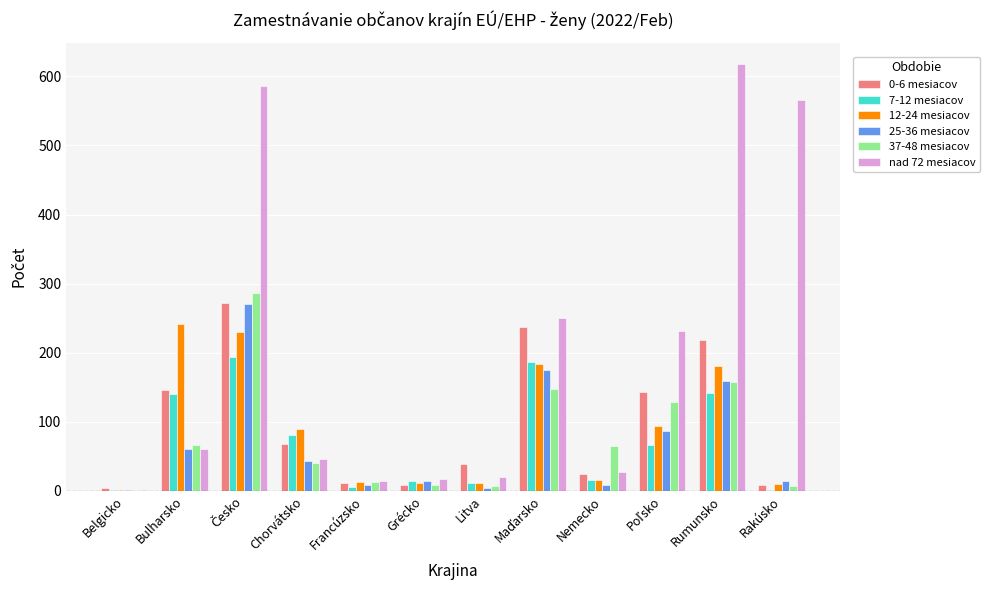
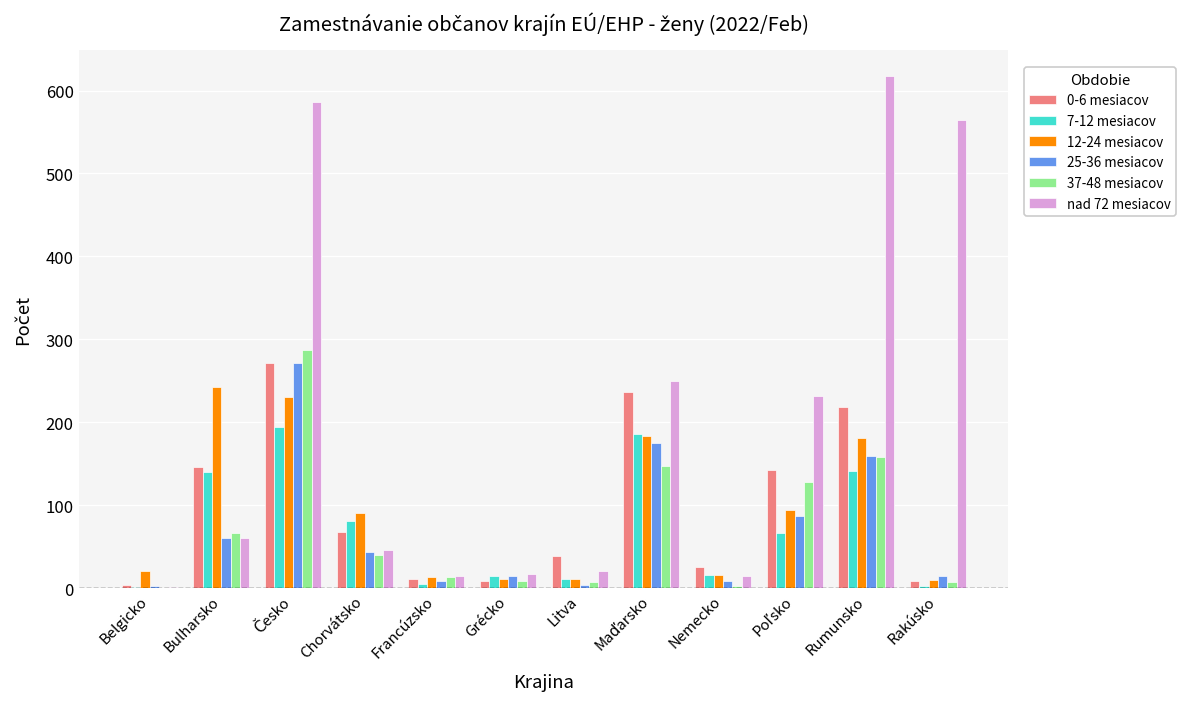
  {
    "0-6 mesiacov": {
      "Belgicko": 0,
      "Bulharsko": 150,
      "Česko": 270,
      "Chorvátsko": 70,
      "Francúzsko": 10,
      "Grécko": 10,
      "Litva": 40,
      "Maďarsko": 240,
      "Nemecko": 30,
      "Poľsko": 140,
      "Rumunsko": 220,
      "Rakúsko": 10
    },
    "7-12 mesiacov": {
      "Bulharsko": 140,
      "Česko": 190,
      "Chorvátsko": 80,
      "Francúzsko": 10,
      "Grécko": 10,
      "Litva": 10,
      "Maďarsko": 190,
      "Nemecko": 20,
      "Poľsko": 70,
      "Rumunsko": 140
    },
    "12-24 mesiacov": {
-     "Belgicko": 0,
+     "Belgicko": 20,
      "Bulharsko": 240,
      "Česko": 230,
      "Chorvátsko": 90,
      "Francúzsko": 10,
      "Grécko": 10,
      "Litva": 10,
      "Maďarsko": 180,
      "Nemecko": 20,
      "Poľsko": 90,
      "Rumunsko": 180,
      "Rakúsko": 10
    },
    "25-36 mesiacov": {
      "Bulharsko": 60,
      "Česko": 270,
      "Chorvátsko": 40,
      "Francúzsko": 10,
      "Grécko": 20,
      "Litva": 0,
      "Maďarsko": 180,
      "Nemecko": 10,
      "Poľsko": 90,
      "Rumunsko": 160,
      "Rakúsko": 10
    },
    "37-48 mesiacov": {
      "Belgicko": 0,
      "Bulharsko": 70,
      "Česko": 290,
      "Chorvátsko": 40,
      "Francúzsko": 10,
      "Grécko": 10,
      "Litva": 10,
      "Maďarsko": 150,
-     "Nemecko": 70,
+     "Nemecko": 0,
      "Poľsko": 130,
      "Rumunsko": 160,
      "Rakúsko": 10
    },
    "nad 72 mesiacov": {
      "Bulharsko": 60,
      "Česko": 590,
      "Chorvátsko": 50,
      "Francúzsko": 20,
      "Grécko": 20,
      "Litva": 20,
      "Maďarsko": 250,
-     "Nemecko": 30,
+     "Nemecko": 10,
      "Poľsko": 230,
      "Rumunsko": 620,
      "Rakúsko": 570
    }
  }
